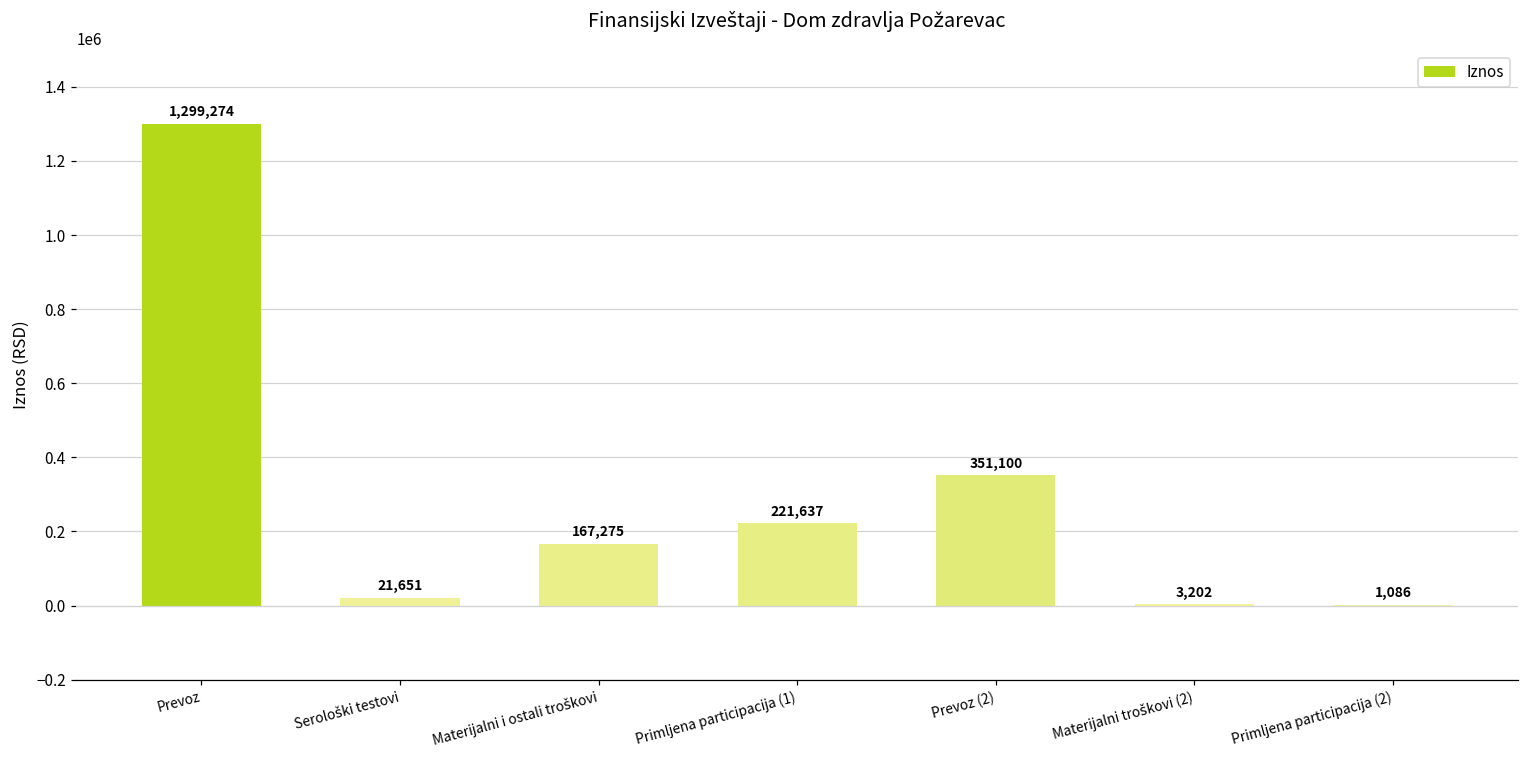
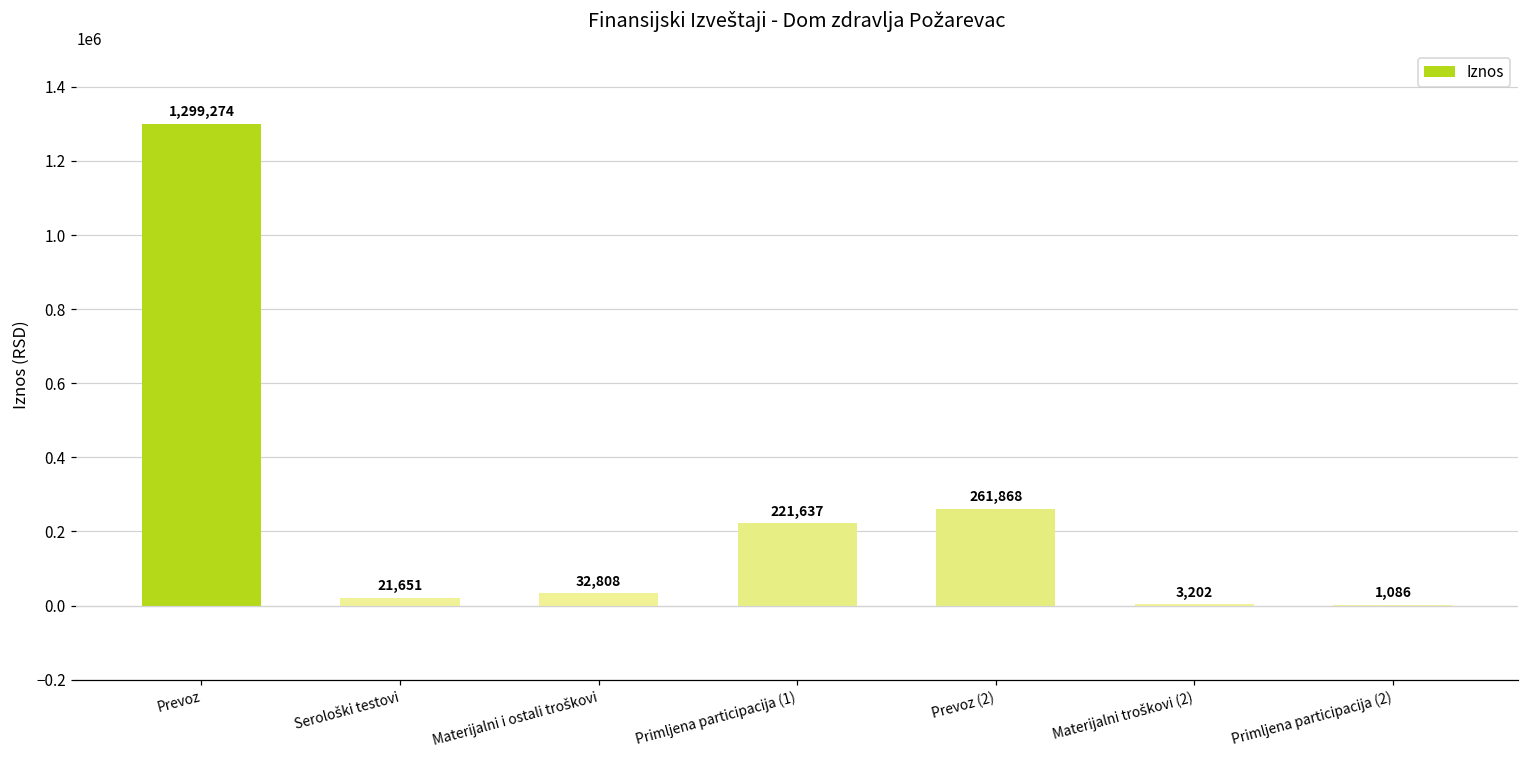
  {
    "Prevoz": "1,299,274",
    "Serološki testovi": "21,651",
-   "Materijalni i ostali troškovi": "167,275",
+   "Materijalni i ostali troškovi": "32,808",
    "Primljena participacija (1)": "221,637",
-   "Prevoz (2)": "351,100",
+   "Prevoz (2)": "261,868",
    "Materijalni troškovi (2)": "3,202",
    "Primljena participacija (2)": "1,086"
  }
